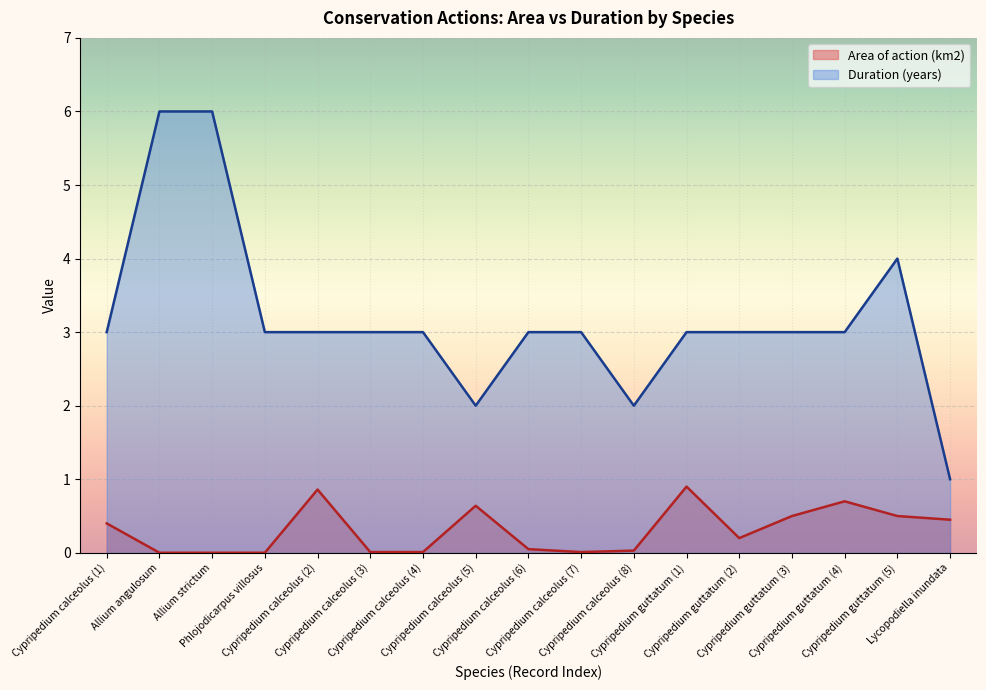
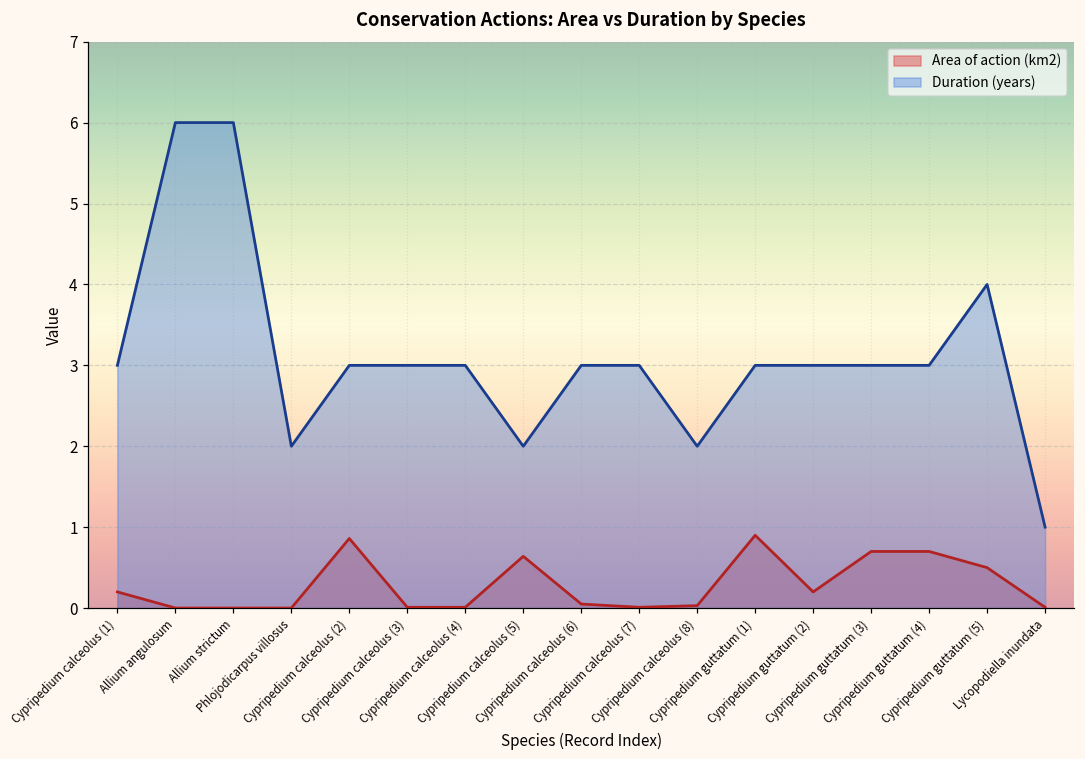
  {
    "Area of action (km2)": {
-     "Cypripedium calceolus (1)": 0.4,
+     "Cypripedium calceolus (1)": 0.2,
      "Allium angulosum": 0.0,
      "Allium strictum": 0.0,
      "Phlojodicarpus villosus": 0.0,
      "Cypripedium calceolus (2)": 0.9,
      "Cypripedium calceolus (3)": 0.0,
      "Cypripedium calceolus (4)": 0.0,
      "Cypripedium calceolus (5)": 0.6,
      "Cypripedium calceolus (6)": 0.1,
      "Cypripedium calceolus (7)": 0.0,
      "Cypripedium calceolus (8)": 0.0,
      "Cypripedium guttatum (1)": 0.9,
      "Cypripedium guttatum (2)": 0.2,
-     "Cypripedium guttatum (3)": 0.5,
+     "Cypripedium guttatum (3)": 0.7,
      "Cypripedium guttatum (4)": 0.7,
      "Cypripedium guttatum (5)": 0.5,
-     "Lycopodiella inundata": 0.5
+     "Lycopodiella inundata": 0.0
    },
    "Duration (years)": {
      "Cypripedium calceolus (1)": 3,
      "Allium angulosum": 6,
      "Allium strictum": 6,
-     "Phlojodicarpus villosus": 3,
+     "Phlojodicarpus villosus": 2,
      "Cypripedium calceolus (2)": 3,
      "Cypripedium calceolus (3)": 3,
      "Cypripedium calceolus (4)": 3,
      "Cypripedium calceolus (5)": 2,
      "Cypripedium calceolus (6)": 3,
      "Cypripedium calceolus (7)": 3,
      "Cypripedium calceolus (8)": 2,
      "Cypripedium guttatum (1)": 3,
      "Cypripedium guttatum (2)": 3,
      "Cypripedium guttatum (3)": 3,
      "Cypripedium guttatum (4)": 3,
      "Cypripedium guttatum (5)": 4,
      "Lycopodiella inundata": 1
    }
  }
